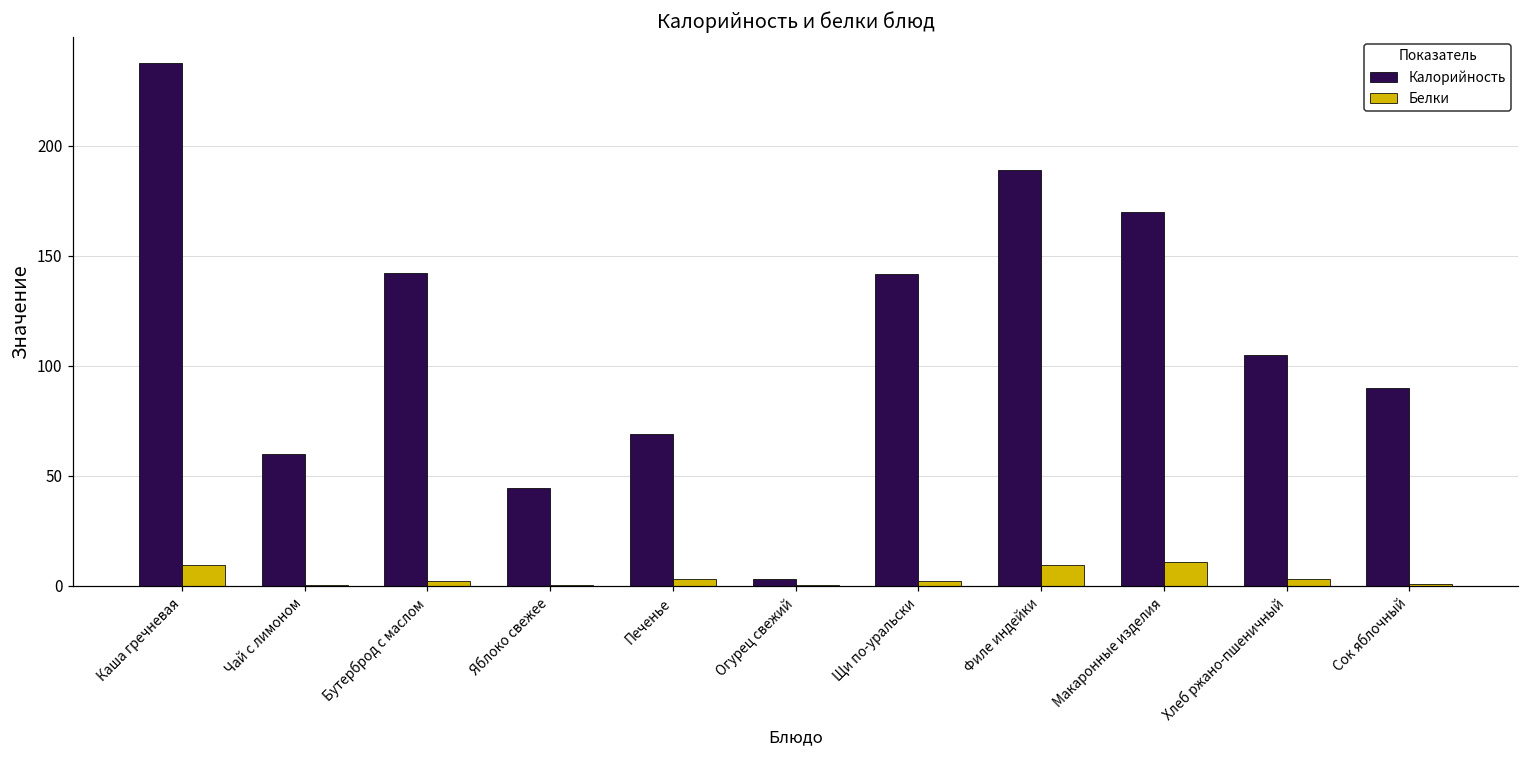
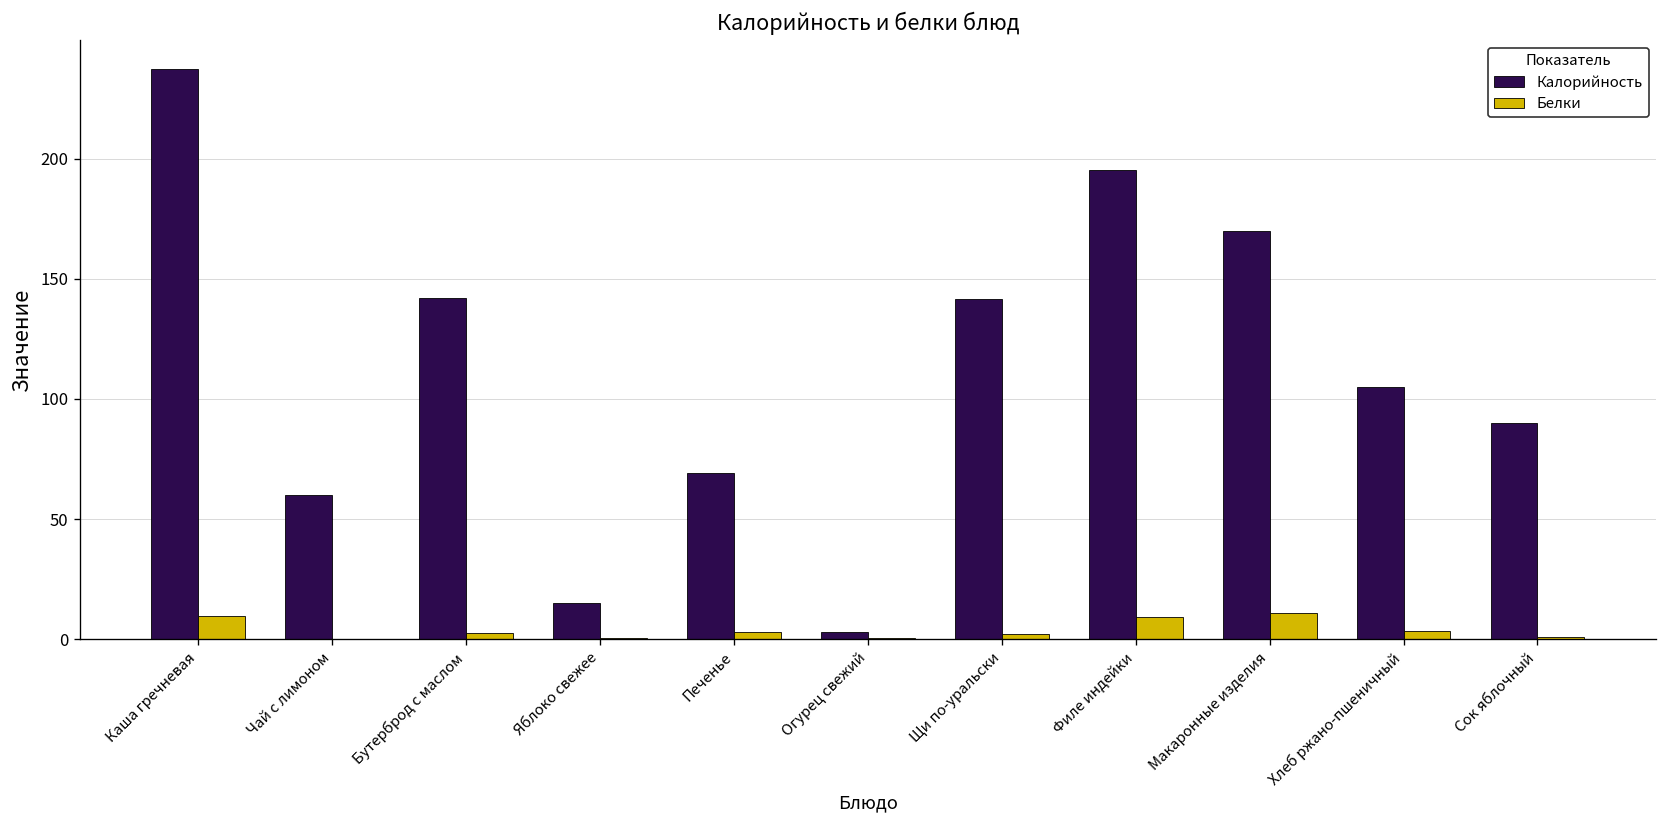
  {
    "Калорийность": {
      "Каша гречневая": 238,
      "Чай с лимоном": 60,
      "Бутерброд с маслом": 142,
-     "Яблоко свежее": 44,
+     "Яблоко свежее": 15,
      "Печенье": 69,
      "Огурец свежий": 3,
      "Щи по-уральски": 142,
-     "Филе индейки": 189,
+     "Филе индейки": 195,
      "Макаронные изделия": 170,
      "Хлеб ржано-пшеничный": 105,
      "Сок яблочный": 90
    },
    "Белки": {
      "Каша гречневая": 10,
      "Бутерброд с маслом": 2,
      "Печенье": 3,
      "Щи по-уральски": 2,
      "Филе индейки": 9,
      "Макаронные изделия": 11,
      "Хлеб ржано-пшеничный": 3
    }
  }
